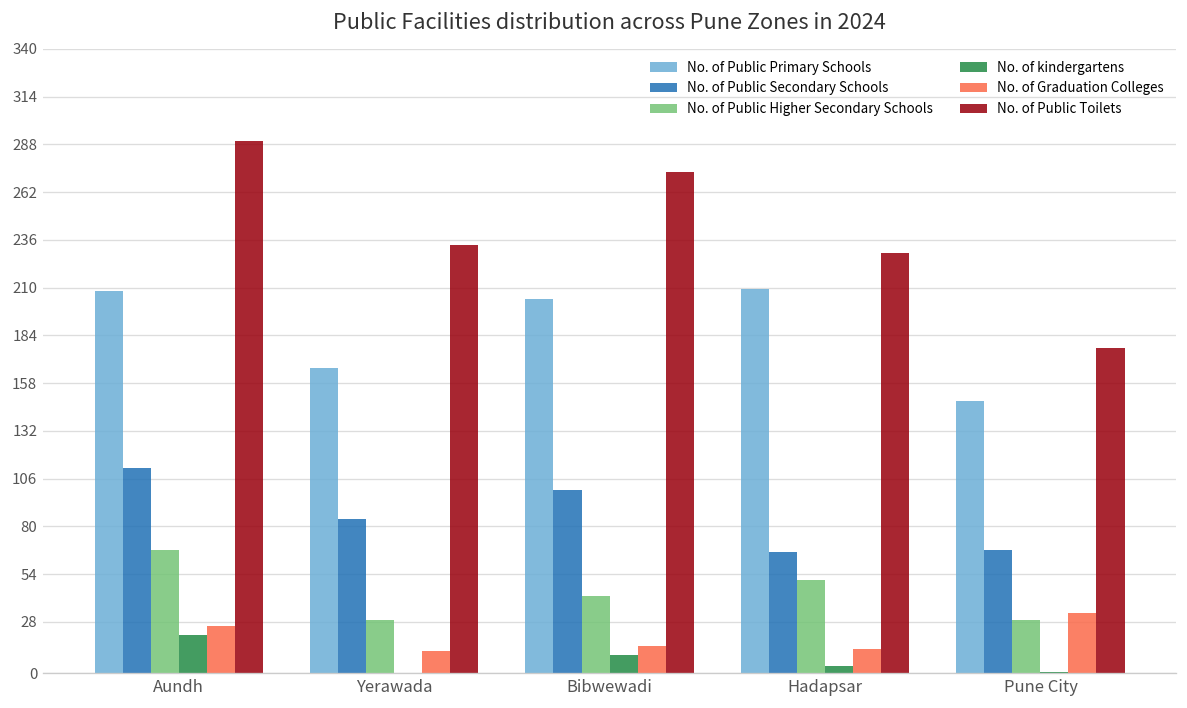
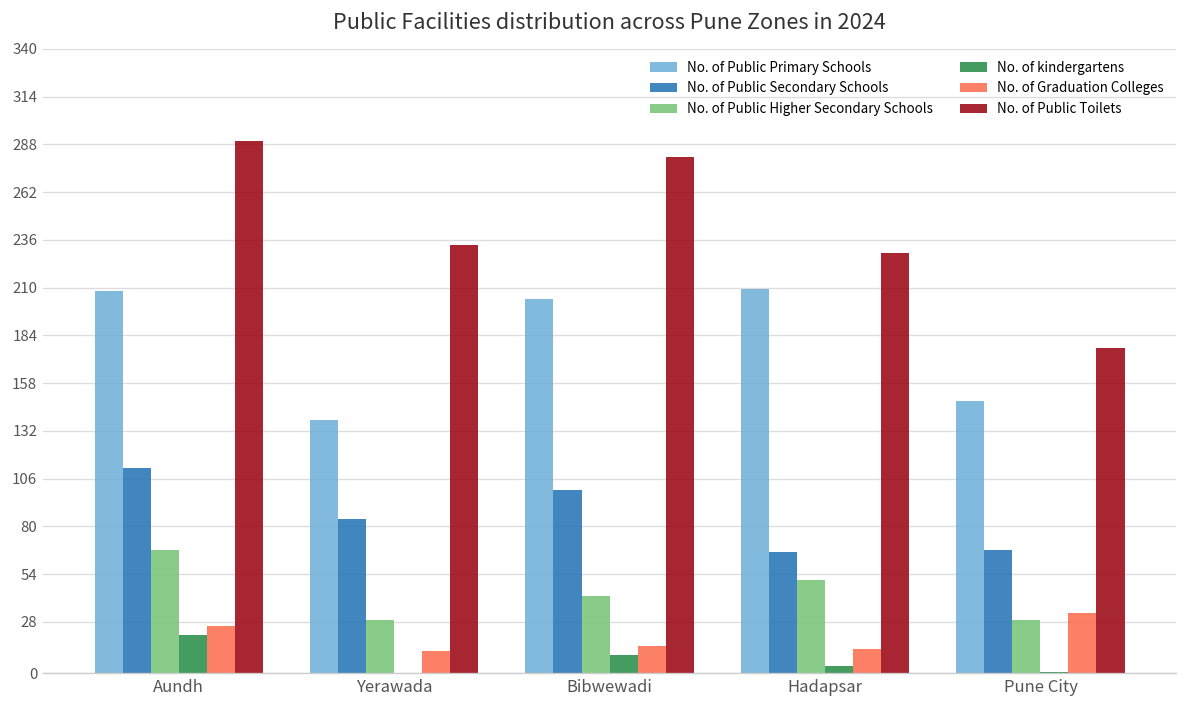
  {
    "No. of Public Primary Schools": {
      "Aundh": 208,
-     "Yerawada": 166,
+     "Yerawada": 138,
      "Bibwewadi": 204,
      "Hadapsar": 209,
      "Pune City": 148
    },
    "No. of Public Secondary Schools": {
      "Aundh": 112,
      "Yerawada": 84,
      "Bibwewadi": 100,
      "Hadapsar": 66,
      "Pune City": 67
    },
    "No. of Public Higher Secondary Schools": {
      "Aundh": 67,
      "Yerawada": 29,
      "Bibwewadi": 42,
      "Hadapsar": 51,
      "Pune City": 29
    },
    "No. of kindergartens": {
      "Aundh": 21,
      "Yerawada": 0,
      "Bibwewadi": 10,
      "Hadapsar": 4
    },
    "No. of Graduation Colleges": {
      "Aundh": 26,
      "Yerawada": 12,
      "Bibwewadi": 15,
      "Hadapsar": 13,
      "Pune City": 33
    },
    "No. of Public Toilets": {
      "Aundh": 290,
      "Yerawada": 233,
-     "Bibwewadi": 273,
+     "Bibwewadi": 281,
      "Hadapsar": 229,
      "Pune City": 177
    }
  }
